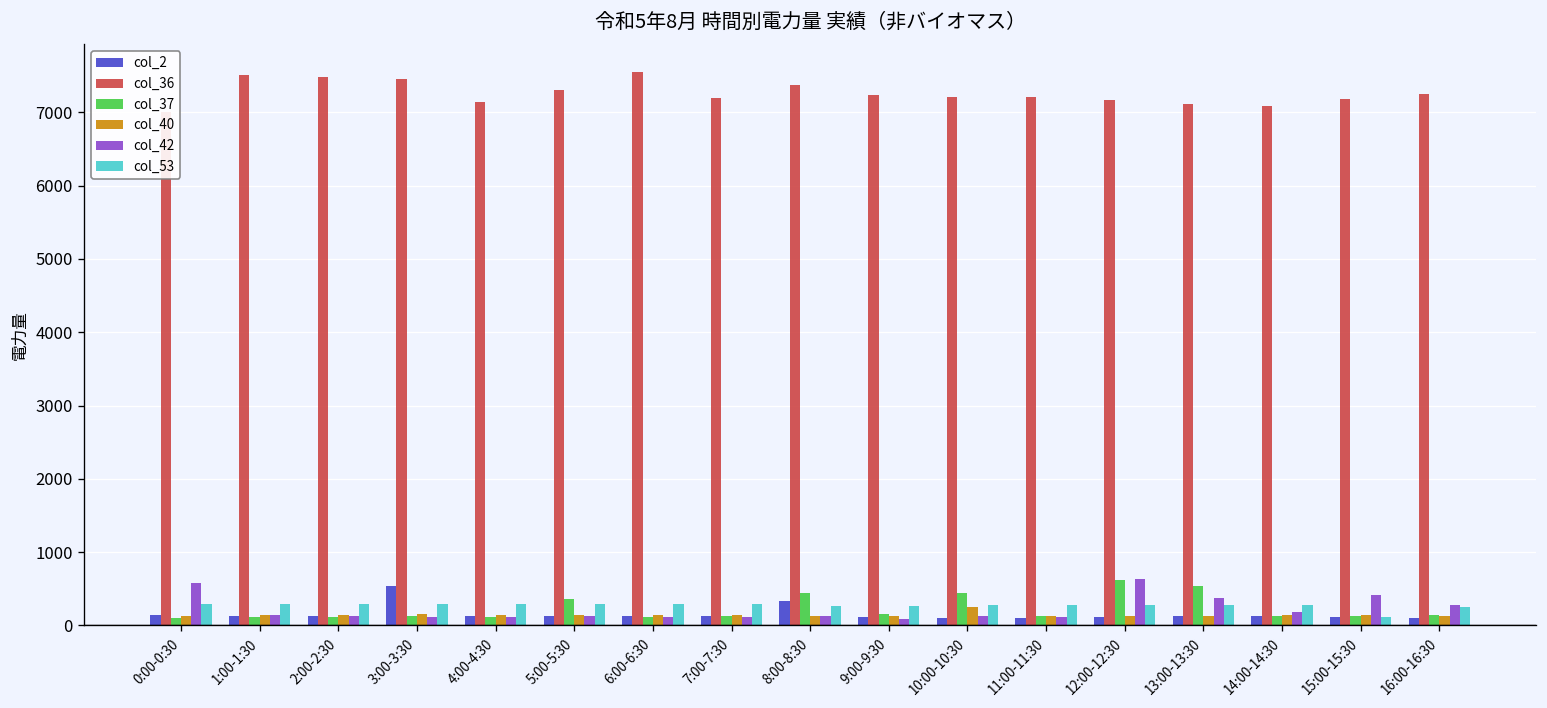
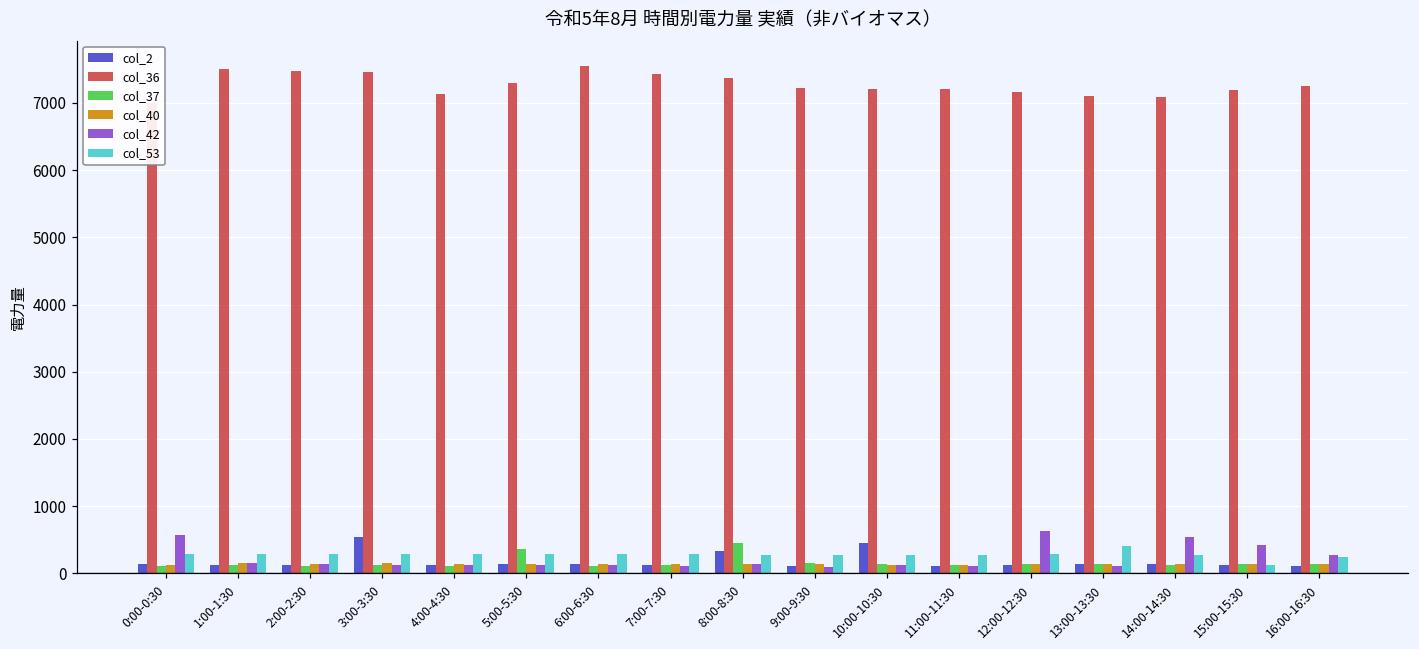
  {
    "col_2": {
      "0:00-0:30": 100,
      "1:00-1:30": 100,
      "2:00-2:30": 100,
      "3:00-3:30": 500,
      "4:00-4:30": 100,
      "5:00-5:30": 100,
      "6:00-6:30": 100,
      "7:00-7:30": 100,
      "8:00-8:30": 300,
      "9:00-9:30": 100,
-     "10:00-10:30": 100,
+     "10:00-10:30": 500,
      "11:00-11:30": 100,
      "12:00-12:30": 100,
      "13:00-13:30": 100,
      "14:00-14:30": 100,
      "15:00-15:30": 100,
      "16:00-16:30": 100
    },
    "col_36": {
      "1:00-1:30": 7500,
      "2:00-2:30": 7500,
      "3:00-3:30": 7500,
      "4:00-4:30": 7100,
      "5:00-5:30": 7300,
      "6:00-6:30": 7600,
-     "7:00-7:30": 7200,
+     "7:00-7:30": 7400,
      "8:00-8:30": 7400,
      "9:00-9:30": 7200,
      "10:00-10:30": 7200,
      "11:00-11:30": 7200,
      "12:00-12:30": 7200,
      "13:00-13:30": 7100,
      "14:00-14:30": 7100,
      "15:00-15:30": 7200,
      "16:00-16:30": 7300
    },
    "col_37": {
      "0:00-0:30": 100,
      "1:00-1:30": 100,
      "2:00-2:30": 100,
      "3:00-3:30": 100,
      "4:00-4:30": 100,
      "5:00-5:30": 400,
      "6:00-6:30": 100,
      "7:00-7:30": 100,
      "8:00-8:30": 400,
      "9:00-9:30": 200,
-     "10:00-10:30": 400,
+     "10:00-10:30": 100,
      "11:00-11:30": 100,
-     "12:00-12:30": 600,
-     "13:00-13:30": 500,
+     "12:00-12:30": 100,
+     "13:00-13:30": 100,
      "14:00-14:30": 100,
      "15:00-15:30": 100,
      "16:00-16:30": 100
    },
    "col_40": {
      "0:00-0:30": 100,
      "1:00-1:30": 100,
      "2:00-2:30": 100,
      "3:00-3:30": 200,
      "4:00-4:30": 100,
      "5:00-5:30": 100,
      "6:00-6:30": 100,
      "7:00-7:30": 100,
      "8:00-8:30": 100,
      "9:00-9:30": 100,
-     "10:00-10:30": 300,
+     "10:00-10:30": 100,
      "11:00-11:30": 100,
      "12:00-12:30": 100,
      "13:00-13:30": 100,
      "14:00-14:30": 100,
      "15:00-15:30": 100,
      "16:00-16:30": 100
    },
    "col_42": {
      "0:00-0:30": 600,
      "1:00-1:30": 100,
      "2:00-2:30": 100,
      "3:00-3:30": 100,
      "4:00-4:30": 100,
      "5:00-5:30": 100,
      "6:00-6:30": 100,
      "7:00-7:30": 100,
      "8:00-8:30": 100,
      "9:00-9:30": 100,
      "10:00-10:30": 100,
      "11:00-11:30": 100,
      "12:00-12:30": 600,
-     "13:00-13:30": 400,
-     "14:00-14:30": 200,
+     "13:00-13:30": 100,
+     "14:00-14:30": 500,
      "15:00-15:30": 400,
      "16:00-16:30": 300
    },
    "col_53": {
      "0:00-0:30": 300,
      "1:00-1:30": 300,
      "2:00-2:30": 300,
      "3:00-3:30": 300,
      "4:00-4:30": 300,
      "5:00-5:30": 300,
      "6:00-6:30": 300,
      "7:00-7:30": 300,
      "8:00-8:30": 300,
      "9:00-9:30": 300,
      "10:00-10:30": 300,
      "11:00-11:30": 300,
      "12:00-12:30": 300,
-     "13:00-13:30": 300,
+     "13:00-13:30": 400,
      "14:00-14:30": 300,
      "15:00-15:30": 100,
      "16:00-16:30": 300
    }
  }
